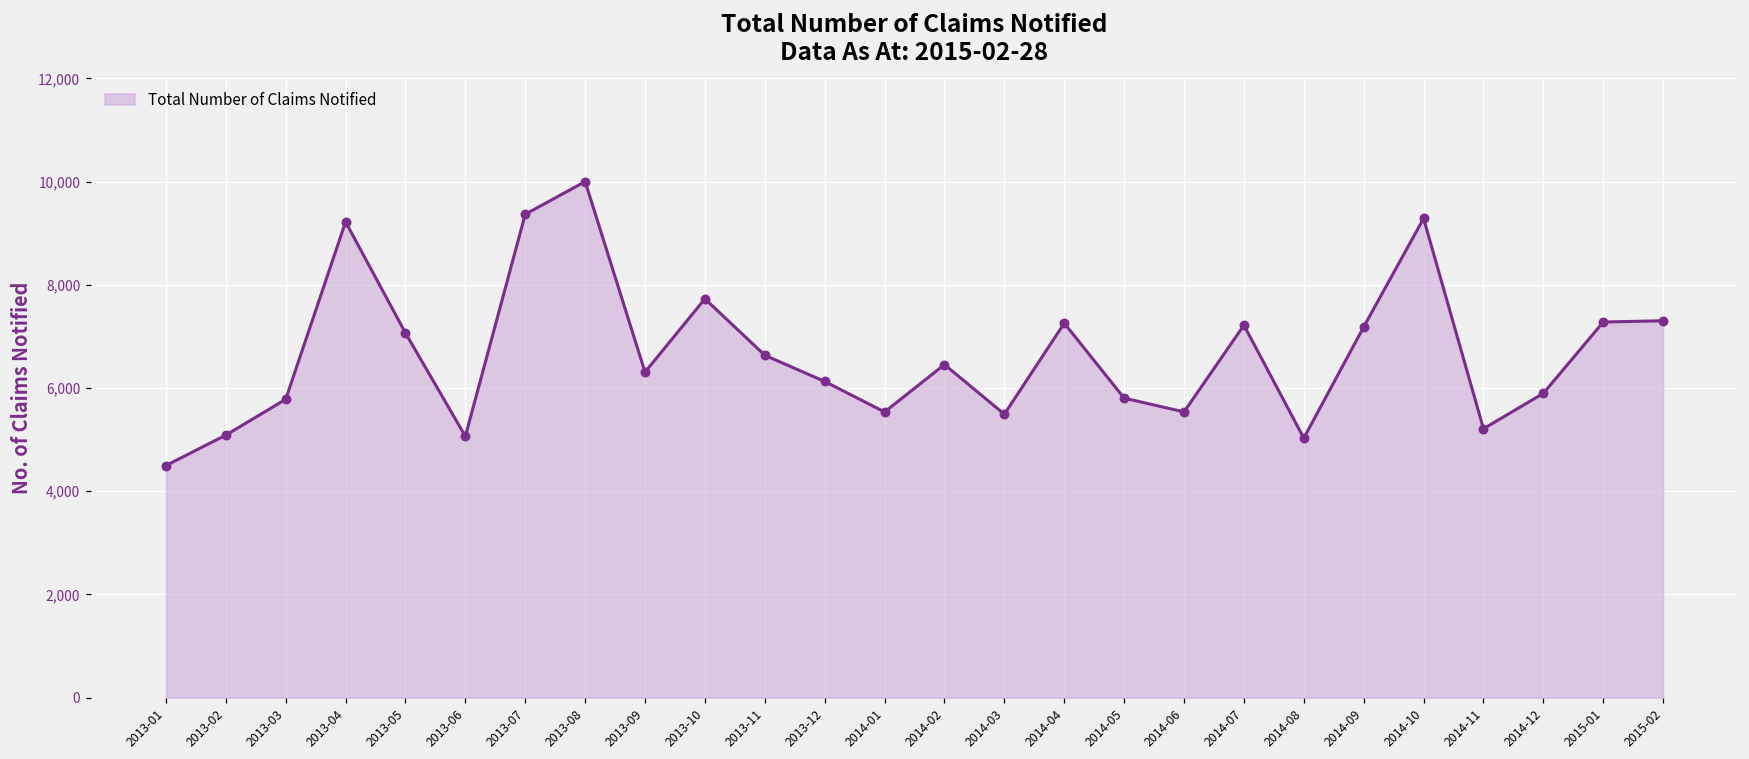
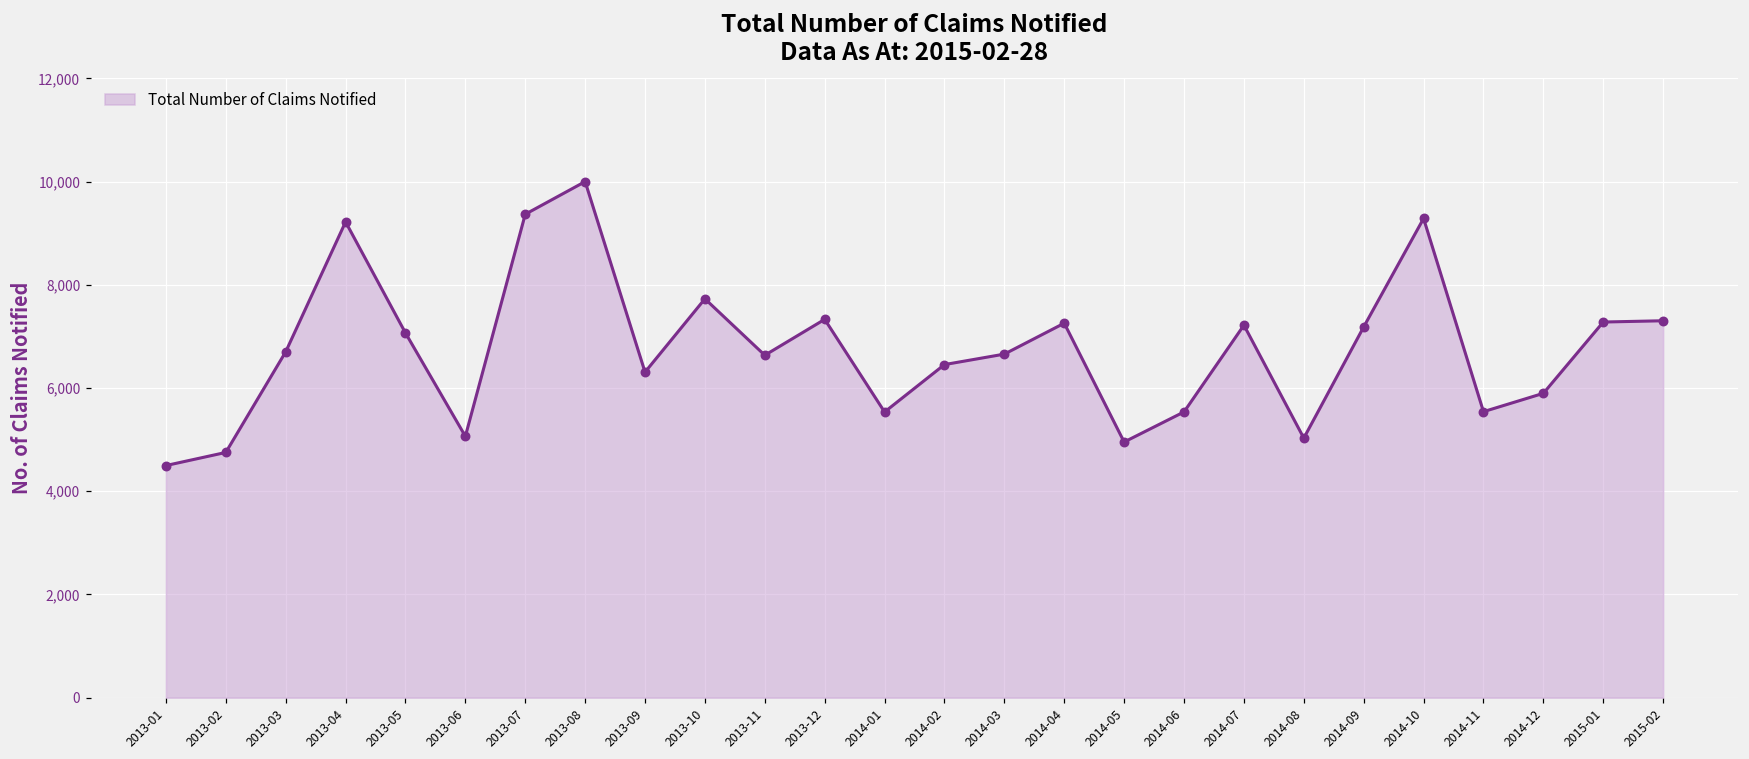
  {
    "2013-01": "4,500",
-   "2013-02": "5,100",
-   "2013-03": "5,800",
+   "2013-02": "4,800",
+   "2013-03": "6,700",
    "2013-04": "9,200",
    "2013-05": "7,100",
    "2013-06": "5,100",
    "2013-07": "9,400",
    "2013-08": "10,000",
    "2013-09": "6,300",
    "2013-10": "7,700",
    "2013-11": "6,600",
-   "2013-12": "6,100",
+   "2013-12": "7,300",
    "2014-01": "5,500",
    "2014-02": "6,500",
-   "2014-03": "5,500",
+   "2014-03": "6,700",
    "2014-04": "7,300",
-   "2014-05": "5,800",
+   "2014-05": "5,000",
    "2014-06": "5,500",
    "2014-07": "7,200",
    "2014-08": "5,000",
    "2014-09": "7,200",
    "2014-10": "9,300",
-   "2014-11": "5,200",
+   "2014-11": "5,500",
    "2014-12": "5,900",
    "2015-01": "7,300",
    "2015-02": "7,300"
  }
